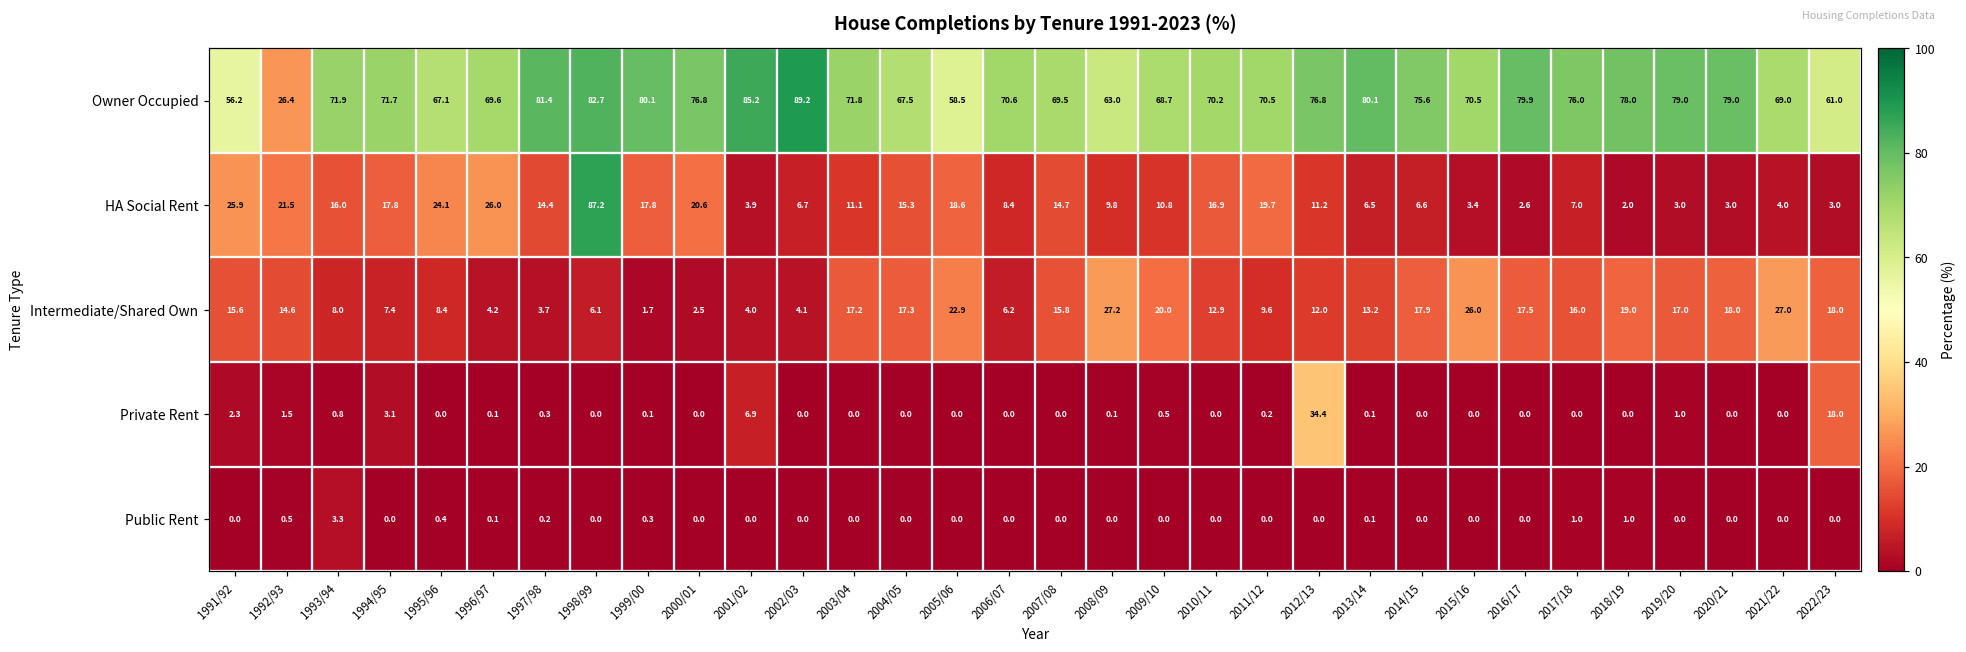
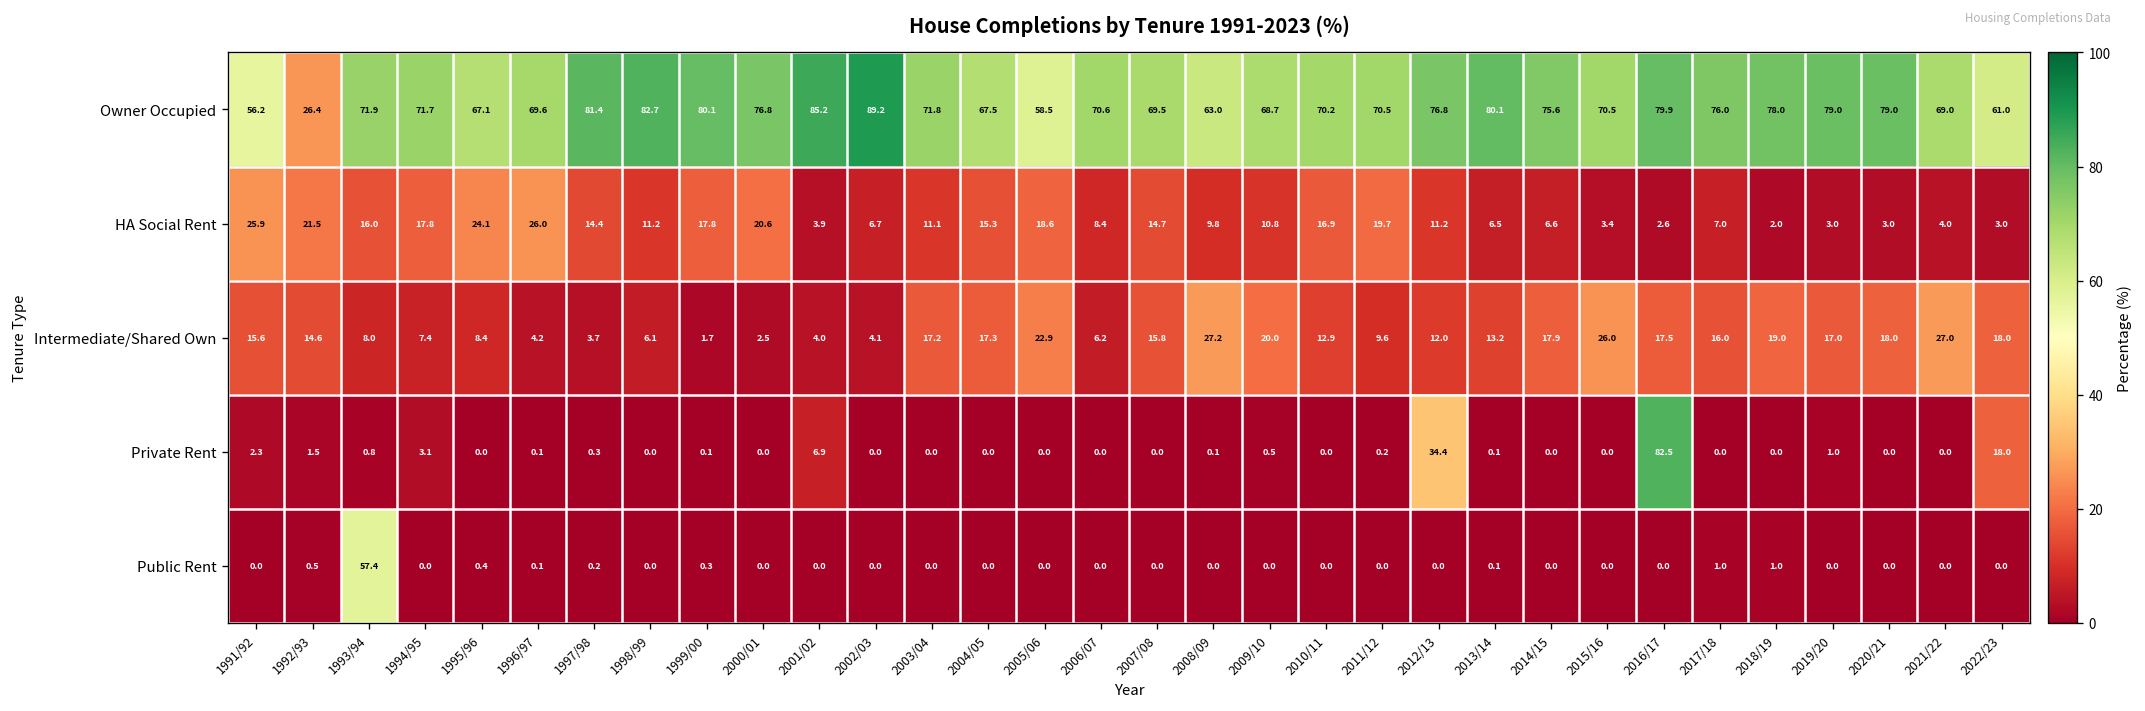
  {
    "Owner Occupied": {
      "1991/92": 56.2,
      "1992/93": 26.4,
      "1993/94": 71.9,
      "1994/95": 71.7,
      "1995/96": 67.1,
      "1996/97": 69.6,
      "1997/98": 81.4,
      "1998/99": 82.7,
      "1999/00": 80.1,
      "2000/01": 76.8,
      "2001/02": 85.2,
      "2002/03": 89.2,
      "2003/04": 71.8,
      "2004/05": 67.5,
      "2005/06": 58.5,
      "2006/07": 70.6,
      "2007/08": 69.5,
      "2008/09": 63.0,
      "2009/10": 68.7,
      "2010/11": 70.2,
      "2011/12": 70.5,
      "2012/13": 76.8,
      "2013/14": 80.1,
      "2014/15": 75.6,
      "2015/16": 70.5,
      "2016/17": 79.9,
      "2017/18": 76.0,
      "2018/19": 78.0,
      "2019/20": 79.0,
      "2020/21": 79.0,
      "2021/22": 69.0,
      "2022/23": 61.0
    },
    "HA Social Rent": {
      "1991/92": 25.9,
      "1992/93": 21.5,
      "1993/94": 16.0,
      "1994/95": 17.8,
      "1995/96": 24.1,
      "1996/97": 26.0,
      "1997/98": 14.4,
-     "1998/99": 87.2,
+     "1998/99": 11.2,
      "1999/00": 17.8,
      "2000/01": 20.6,
      "2001/02": 3.9,
      "2002/03": 6.7,
      "2003/04": 11.1,
      "2004/05": 15.3,
      "2005/06": 18.6,
      "2006/07": 8.4,
      "2007/08": 14.7,
      "2008/09": 9.8,
      "2009/10": 10.8,
      "2010/11": 16.9,
      "2011/12": 19.7,
      "2012/13": 11.2,
      "2013/14": 6.5,
      "2014/15": 6.6,
      "2015/16": 3.4,
      "2016/17": 2.6,
      "2017/18": 7.0,
      "2018/19": 2.0,
      "2019/20": 3.0,
      "2020/21": 3.0,
      "2021/22": 4.0,
      "2022/23": 3.0
    },
    "Intermediate/Shared Own": {
      "1991/92": 15.6,
      "1992/93": 14.6,
      "1993/94": 8.0,
      "1994/95": 7.4,
      "1995/96": 8.4,
      "1996/97": 4.2,
      "1997/98": 3.7,
      "1998/99": 6.1,
      "1999/00": 1.7,
      "2000/01": 2.5,
      "2001/02": 4.0,
      "2002/03": 4.1,
      "2003/04": 17.2,
      "2004/05": 17.3,
      "2005/06": 22.9,
      "2006/07": 6.2,
      "2007/08": 15.8,
      "2008/09": 27.2,
      "2009/10": 20.0,
      "2010/11": 12.9,
      "2011/12": 9.6,
      "2012/13": 12.0,
      "2013/14": 13.2,
      "2014/15": 17.9,
      "2015/16": 26.0,
      "2016/17": 17.5,
      "2017/18": 16.0,
      "2018/19": 19.0,
      "2019/20": 17.0,
      "2020/21": 18.0,
      "2021/22": 27.0,
      "2022/23": 18.0
    },
    "Private Rent": {
      "1991/92": 2.3,
      "1992/93": 1.5,
      "1993/94": 0.8,
      "1994/95": 3.1,
      "1995/96": 0.0,
      "1996/97": 0.1,
      "1997/98": 0.3,
      "1998/99": 0.0,
      "1999/00": 0.1,
      "2000/01": 0.0,
      "2001/02": 6.9,
      "2002/03": 0.0,
      "2003/04": 0.0,
      "2004/05": 0.0,
      "2005/06": 0.0,
      "2006/07": 0.0,
      "2007/08": 0.0,
      "2008/09": 0.1,
      "2009/10": 0.5,
      "2010/11": 0.0,
      "2011/12": 0.2,
      "2012/13": 34.4,
      "2013/14": 0.1,
      "2014/15": 0.0,
      "2015/16": 0.0,
-     "2016/17": 0.0,
+     "2016/17": 82.5,
      "2017/18": 0.0,
      "2018/19": 0.0,
      "2019/20": 1.0,
      "2020/21": 0.0,
      "2021/22": 0.0,
      "2022/23": 18.0
    },
    "Public Rent": {
      "1991/92": 0.0,
      "1992/93": 0.5,
-     "1993/94": 3.3,
+     "1993/94": 57.4,
      "1994/95": 0.0,
      "1995/96": 0.4,
      "1996/97": 0.1,
      "1997/98": 0.2,
      "1998/99": 0.0,
      "1999/00": 0.3,
      "2000/01": 0.0,
      "2001/02": 0.0,
      "2002/03": 0.0,
      "2003/04": 0.0,
      "2004/05": 0.0,
      "2005/06": 0.0,
      "2006/07": 0.0,
      "2007/08": 0.0,
      "2008/09": 0.0,
      "2009/10": 0.0,
      "2010/11": 0.0,
      "2011/12": 0.0,
      "2012/13": 0.0,
      "2013/14": 0.1,
      "2014/15": 0.0,
      "2015/16": 0.0,
      "2016/17": 0.0,
      "2017/18": 1.0,
      "2018/19": 1.0,
      "2019/20": 0.0,
      "2020/21": 0.0,
      "2021/22": 0.0,
      "2022/23": 0.0
    }
  }
